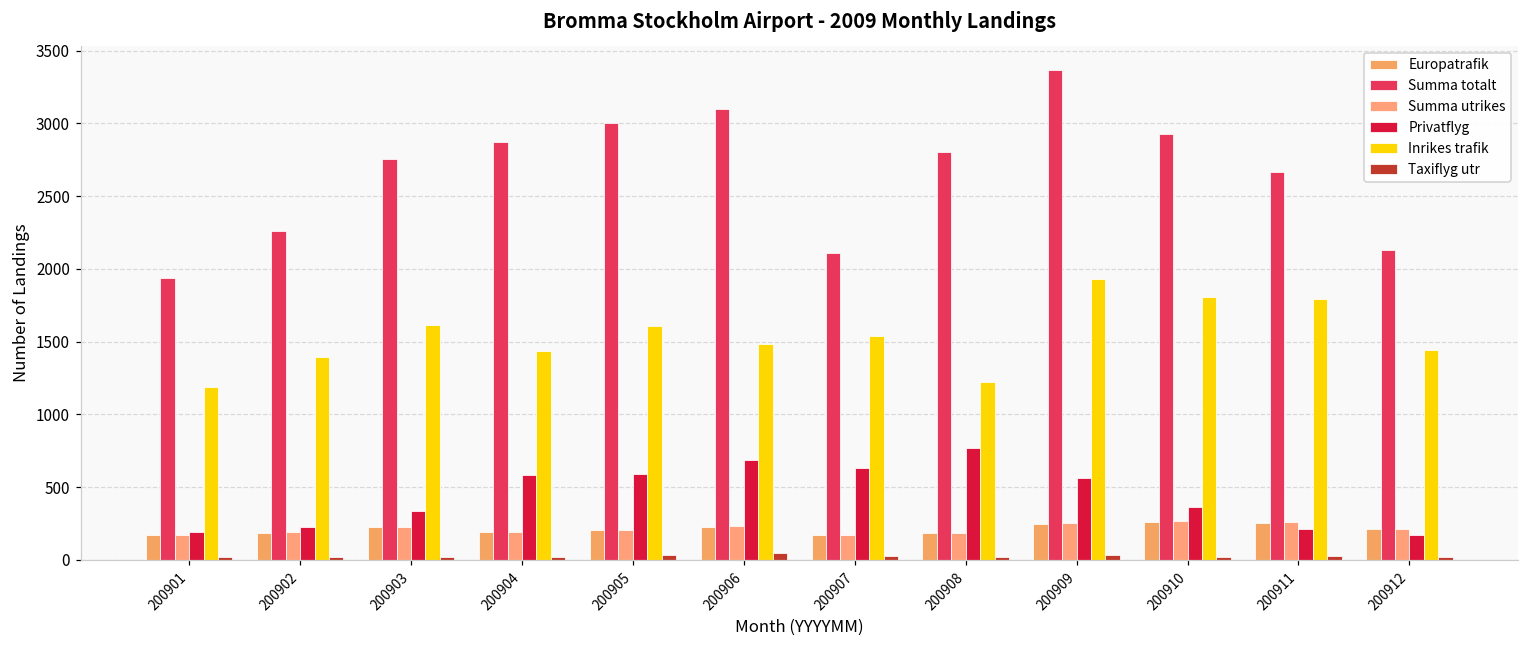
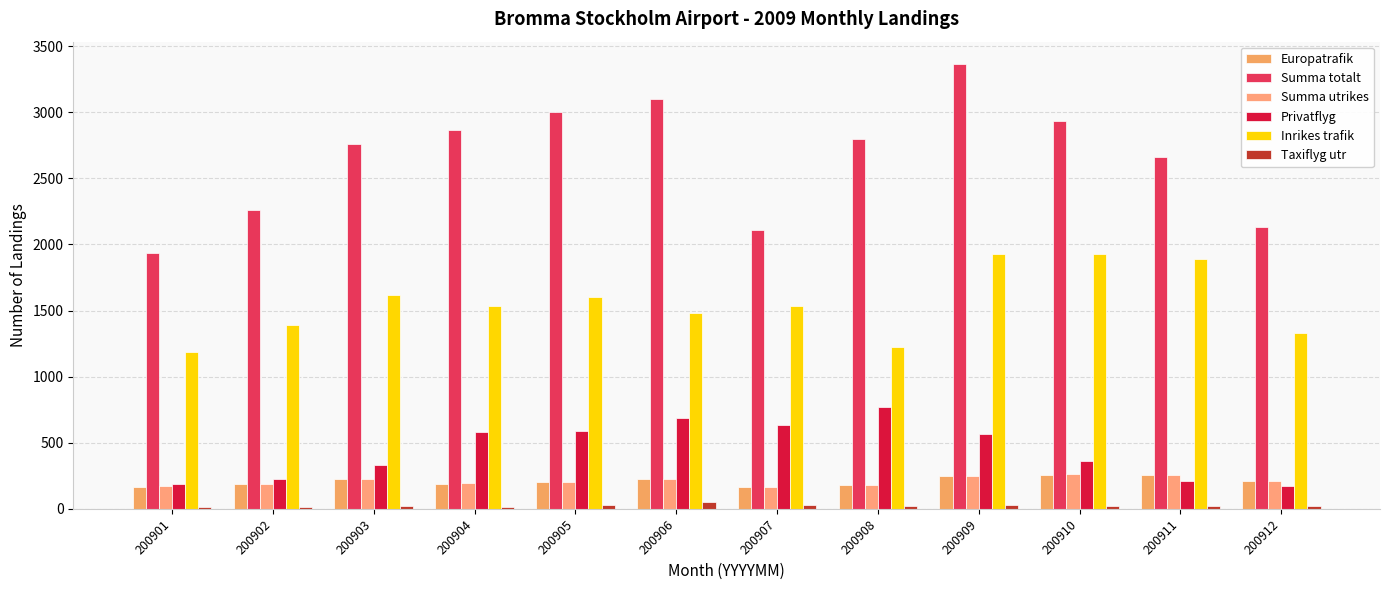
  {
    "Inrikes trafik": {
      "200901": 1190,
      "200902": 1390,
      "200903": 1610,
-     "200904": 1440,
+     "200904": 1540,
      "200905": 1610,
      "200906": 1490,
      "200907": 1540,
      "200908": 1230,
      "200909": 1930,
-     "200910": 1810,
-     "200911": 1790,
-     "200912": 1440
+     "200910": 1930,
+     "200911": 1890,
+     "200912": 1330
    }
  }
